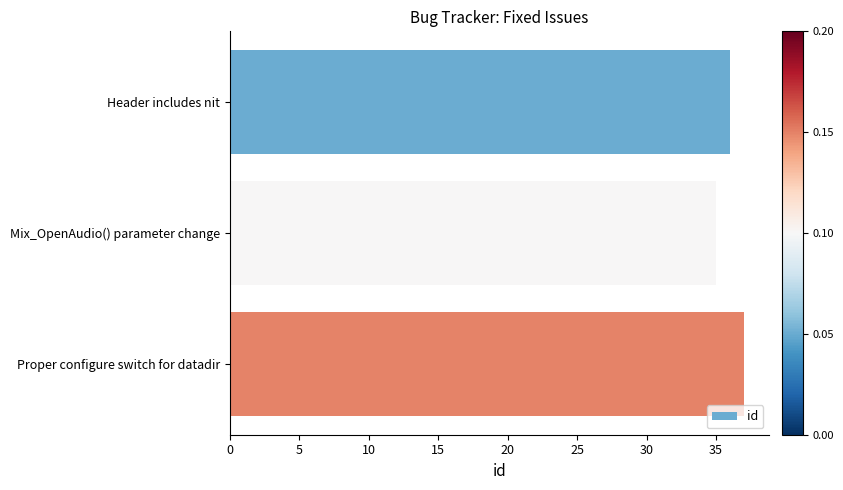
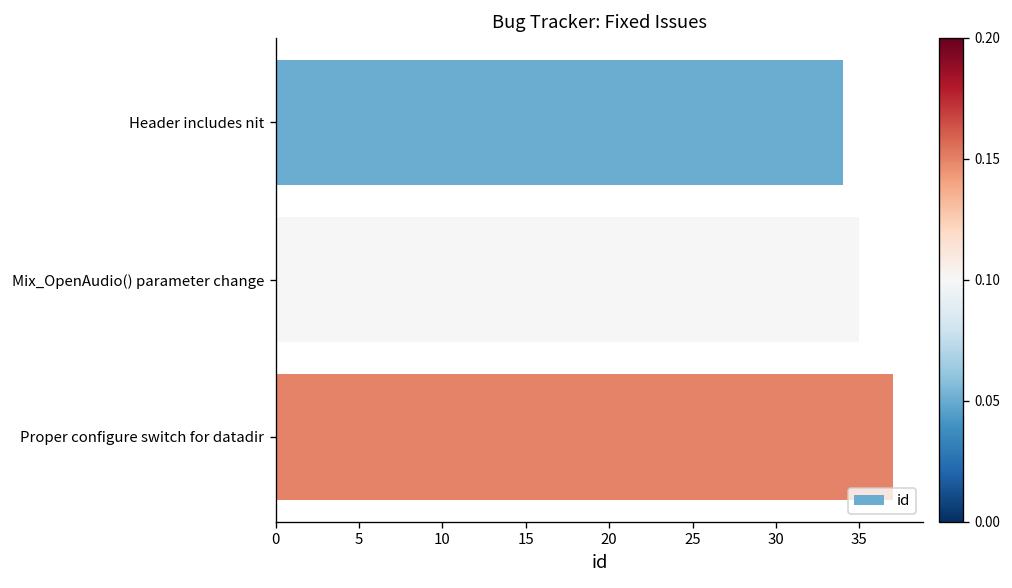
  {
-   "Header includes nit": 36,
+   "Header includes nit": 34,
    "Mix_OpenAudio() parameter change": 35,
    "Proper configure switch for datadir": 37
  }
